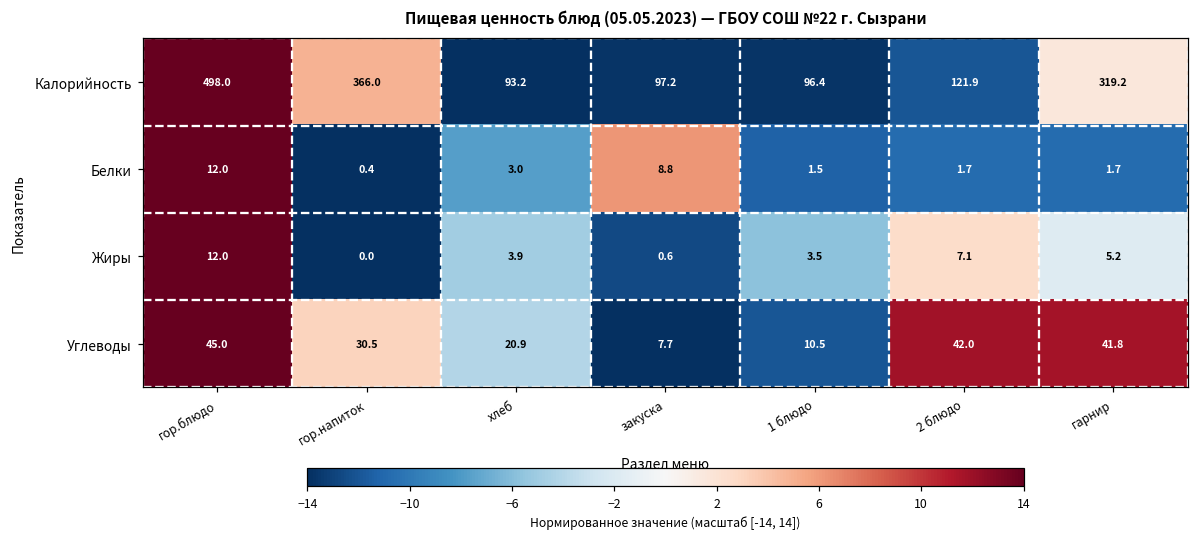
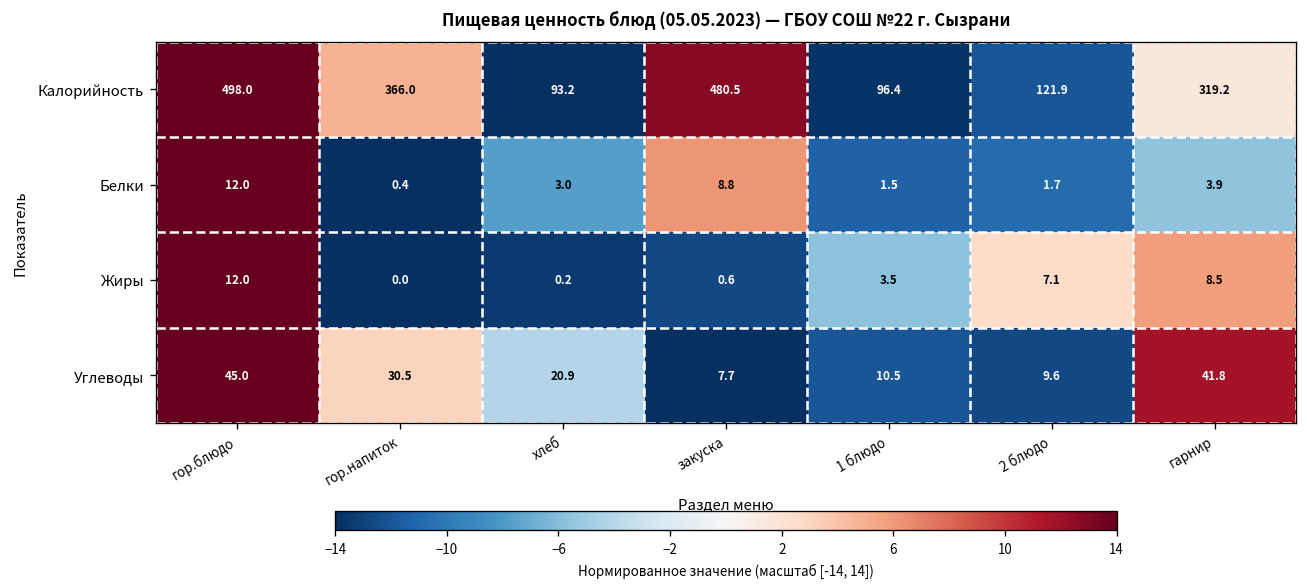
  {
    "Калорийность": {
      "гор.блюдо": 498.0,
      "гор.напиток": 366.0,
      "хлеб": 93.2,
-     "закуска": 97.2,
+     "закуска": 480.5,
      "1 блюдо": 96.4,
      "2 блюдо": 121.9,
      "гарнир": 319.2
    },
    "Белки": {
      "гор.блюдо": 12.0,
      "гор.напиток": 0.4,
      "хлеб": 3.0,
      "закуска": 8.8,
      "1 блюдо": 1.5,
      "2 блюдо": 1.7,
-     "гарнир": 1.7
+     "гарнир": 3.9
    },
    "Жиры": {
      "гор.блюдо": 12.0,
      "гор.напиток": 0.0,
-     "хлеб": 3.9,
+     "хлеб": 0.2,
      "закуска": 0.6,
      "1 блюдо": 3.5,
      "2 блюдо": 7.1,
-     "гарнир": 5.2
+     "гарнир": 8.5
    },
    "Углеводы": {
      "гор.блюдо": 45.0,
      "гор.напиток": 30.5,
      "хлеб": 20.9,
      "закуска": 7.7,
      "1 блюдо": 10.5,
-     "2 блюдо": 42.0,
+     "2 блюдо": 9.6,
      "гарнир": 41.8
    }
  }
